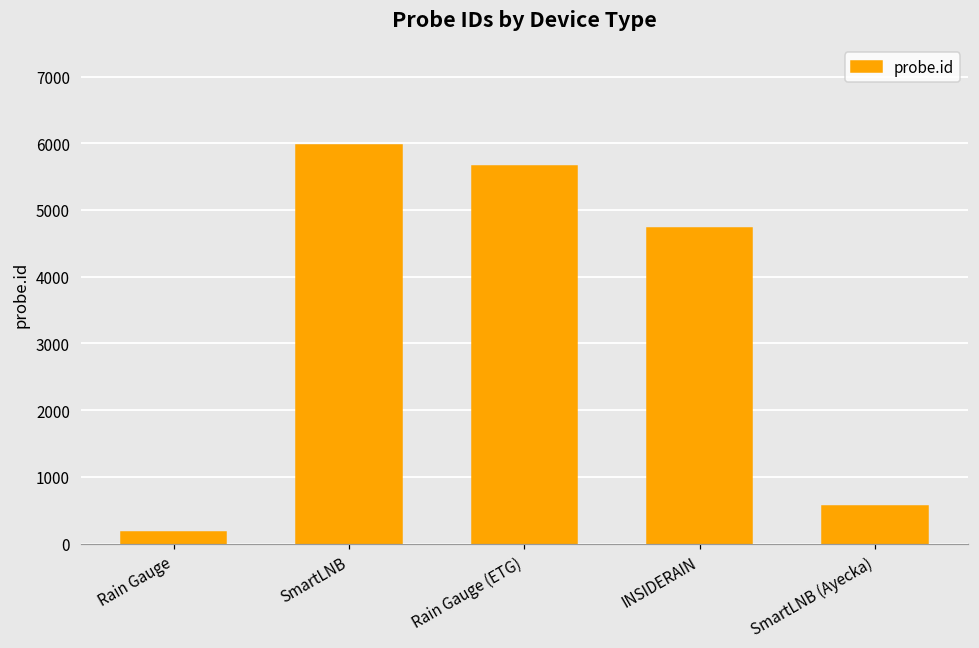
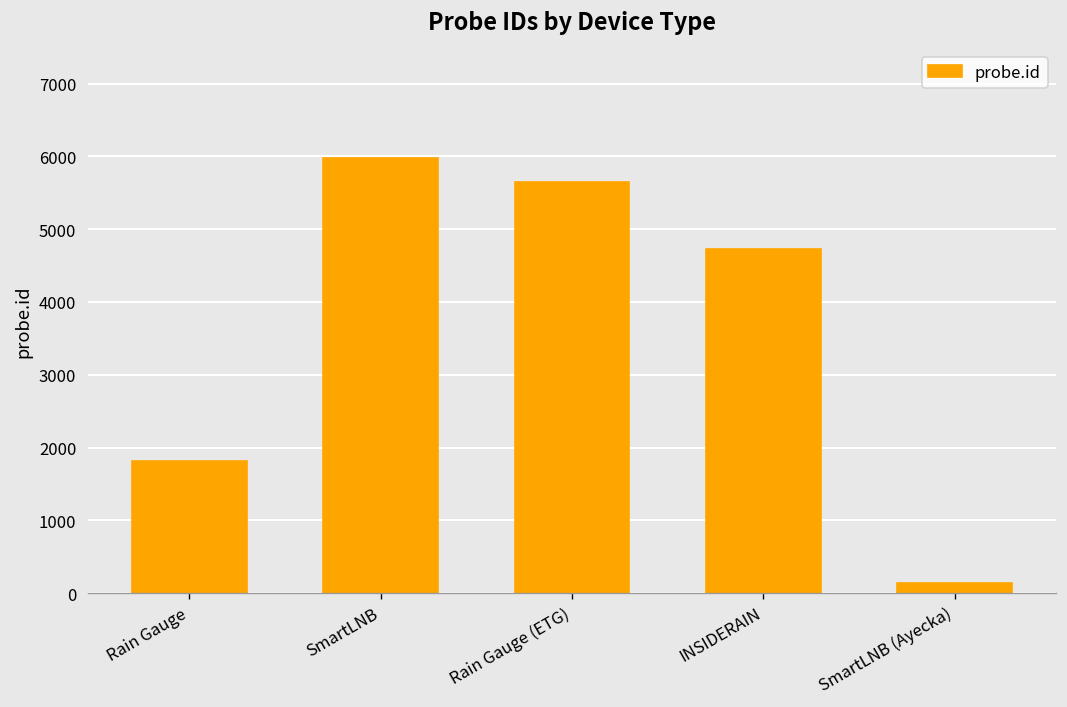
  {
-   "Rain Gauge": 200,
+   "Rain Gauge": 1800,
    "SmartLNB": 6000,
    "Rain Gauge (ETG)": 5700,
    "INSIDERAIN": 4700,
-   "SmartLNB (Ayecka)": 600
+   "SmartLNB (Ayecka)": 100
  }
